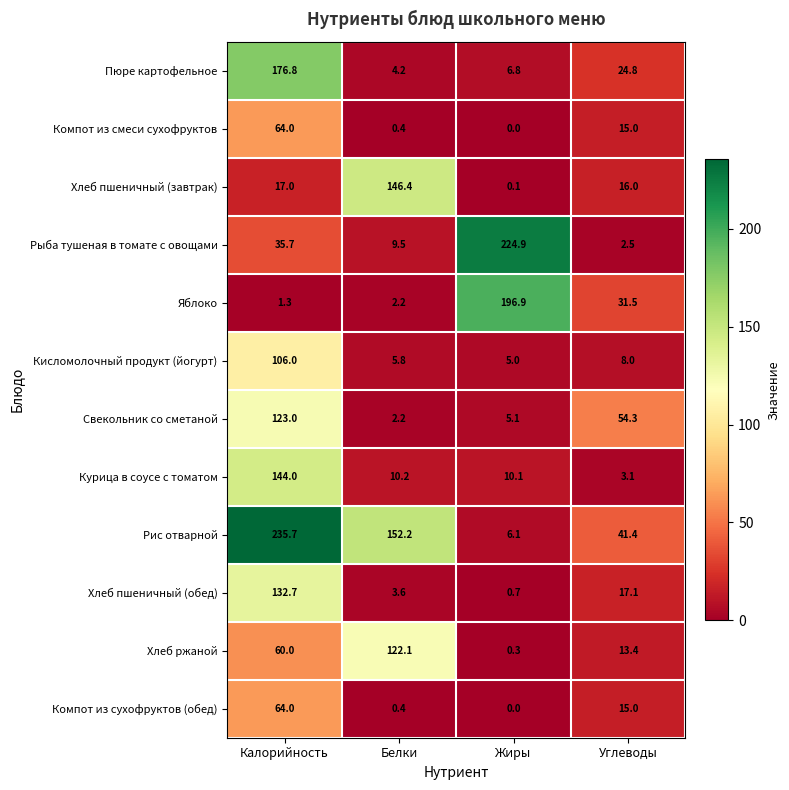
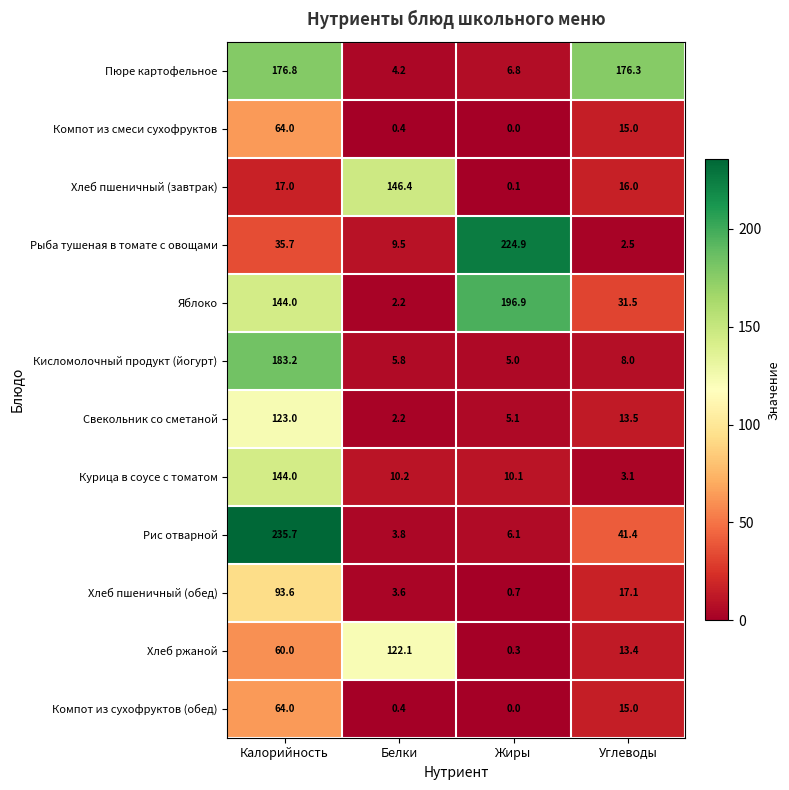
  {
    "Пюре картофельное": {
      "Калорийность": 176.8,
      "Белки": 4.2,
      "Жиры": 6.8,
-     "Углеводы": 24.8
+     "Углеводы": 176.3
    },
    "Компот из смеси сухофруктов": {
      "Калорийность": 64.0,
      "Белки": 0.4,
      "Жиры": 0.0,
      "Углеводы": 15.0
    },
    "Хлеб пшеничный (завтрак)": {
      "Калорийность": 17.0,
      "Белки": 146.4,
      "Жиры": 0.1,
      "Углеводы": 16.0
    },
    "Рыба тушеная в томате с овощами": {
      "Калорийность": 35.7,
      "Белки": 9.5,
      "Жиры": 224.9,
      "Углеводы": 2.5
    },
    "Яблоко": {
-     "Калорийность": 1.3,
+     "Калорийность": 144.0,
      "Белки": 2.2,
      "Жиры": 196.9,
      "Углеводы": 31.5
    },
    "Кисломолочный продукт (йогурт)": {
-     "Калорийность": 106.0,
+     "Калорийность": 183.2,
      "Белки": 5.8,
      "Жиры": 5.0,
      "Углеводы": 8.0
    },
    "Свекольник со сметаной": {
      "Калорийность": 123.0,
      "Белки": 2.2,
      "Жиры": 5.1,
-     "Углеводы": 54.3
+     "Углеводы": 13.5
    },
    "Курица в соусе с томатом": {
      "Калорийность": 144.0,
      "Белки": 10.2,
      "Жиры": 10.1,
      "Углеводы": 3.1
    },
    "Рис отварной": {
      "Калорийность": 235.7,
-     "Белки": 152.2,
+     "Белки": 3.8,
      "Жиры": 6.1,
      "Углеводы": 41.4
    },
    "Хлеб пшеничный (обед)": {
-     "Калорийность": 132.7,
+     "Калорийность": 93.6,
      "Белки": 3.6,
      "Жиры": 0.7,
      "Углеводы": 17.1
    },
    "Хлеб ржаной": {
      "Калорийность": 60.0,
      "Белки": 122.1,
      "Жиры": 0.3,
      "Углеводы": 13.4
    },
    "Компот из сухофруктов (обед)": {
      "Калорийность": 64.0,
      "Белки": 0.4,
      "Жиры": 0.0,
      "Углеводы": 15.0
    }
  }
